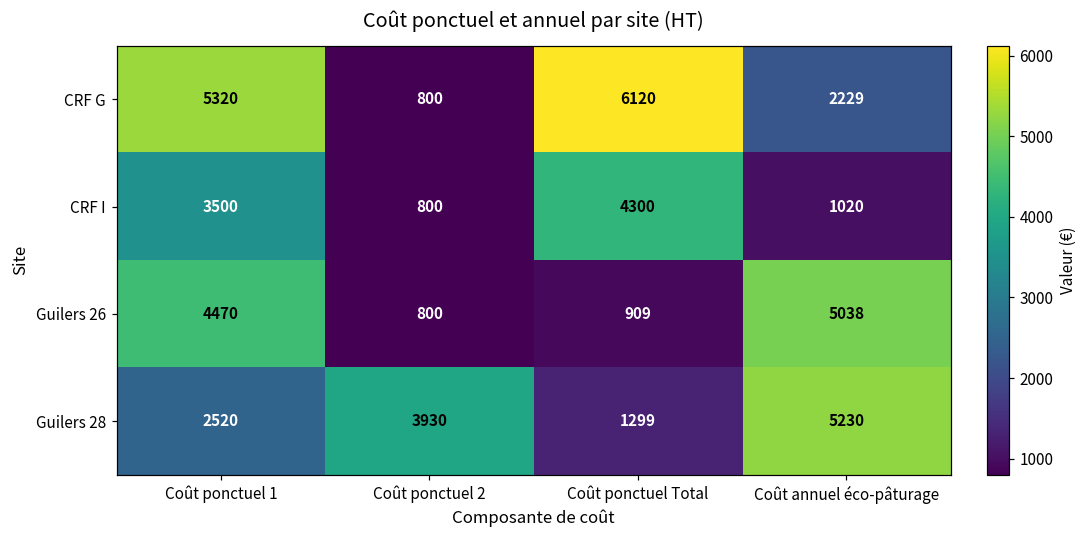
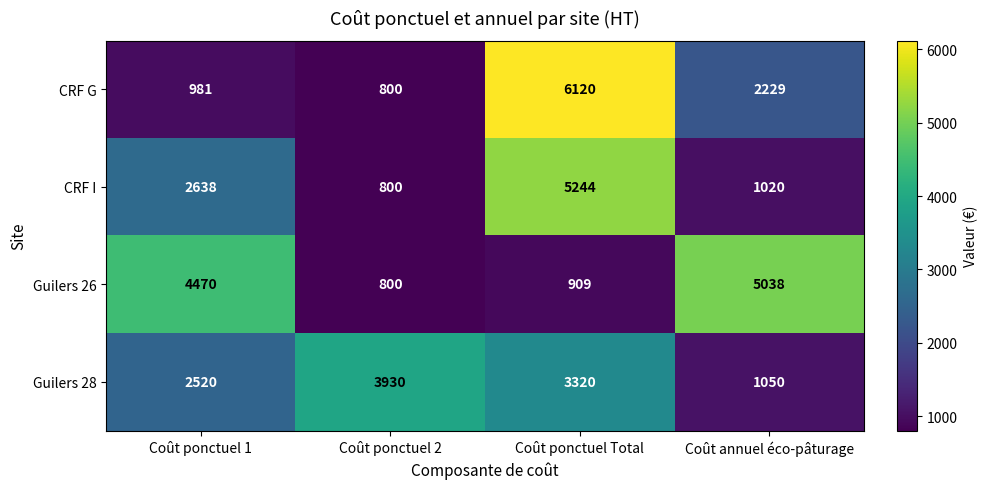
  {
    "CRF G": {
-     "Coût ponctuel 1": 5320,
+     "Coût ponctuel 1": 981,
      "Coût ponctuel 2": 800,
      "Coût ponctuel Total": 6120,
      "Coût annuel éco-pâturage": 2229
    },
    "CRF I": {
-     "Coût ponctuel 1": 3500,
+     "Coût ponctuel 1": 2638,
      "Coût ponctuel 2": 800,
-     "Coût ponctuel Total": 4300,
+     "Coût ponctuel Total": 5244,
      "Coût annuel éco-pâturage": 1020
    },
    "Guilers 26": {
      "Coût ponctuel 1": 4470,
      "Coût ponctuel 2": 800,
      "Coût ponctuel Total": 909,
      "Coût annuel éco-pâturage": 5038
    },
    "Guilers 28": {
      "Coût ponctuel 1": 2520,
      "Coût ponctuel 2": 3930,
-     "Coût ponctuel Total": 1299,
-     "Coût annuel éco-pâturage": 5230
+     "Coût ponctuel Total": 3320,
+     "Coût annuel éco-pâturage": 1050
    }
  }
